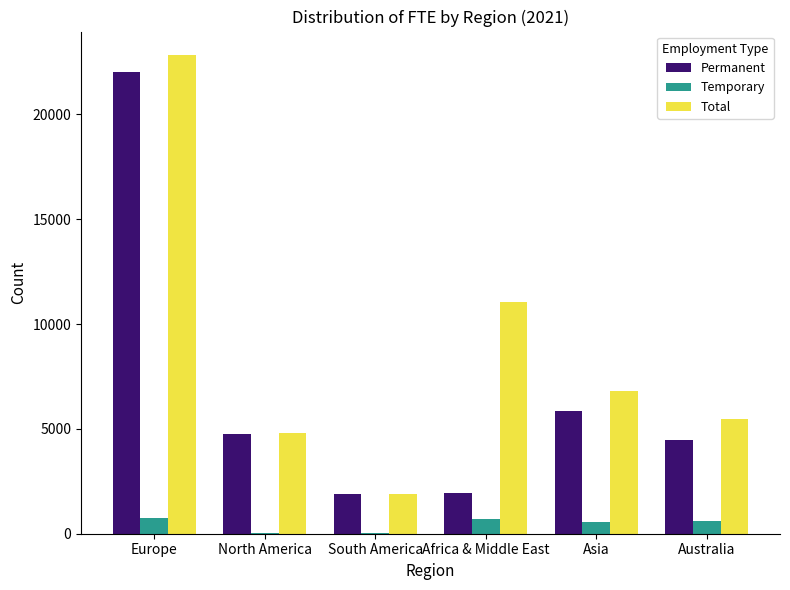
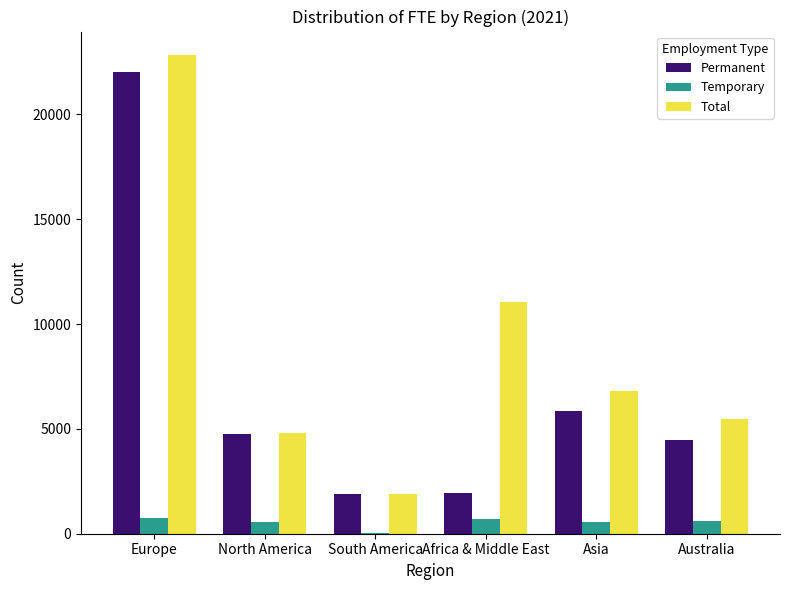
  {
    "Permanent": {
      "Europe": 22000,
      "North America": 4800,
      "South America": 1900,
      "Africa & Middle East": 1900,
      "Asia": 5900,
      "Australia": 4500
    },
    "Temporary": {
      "Europe": 800,
-     "North America": 0,
+     "North America": 500,
      "Africa & Middle East": 700,
      "Asia": 600,
      "Australia": 600
    },
    "Total": {
      "Europe": 22800,
      "North America": 4800,
      "South America": 1900,
      "Africa & Middle East": 11100,
      "Asia": 6800,
      "Australia": 5500
    }
  }
